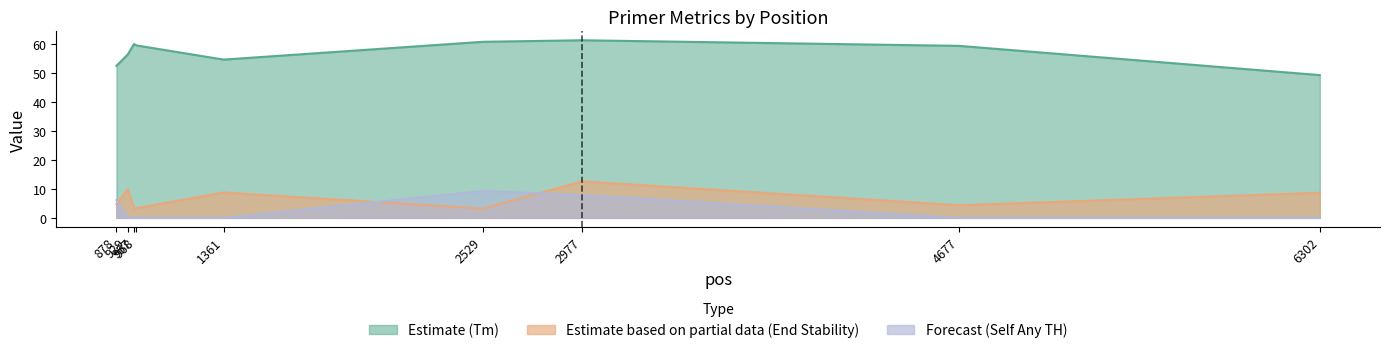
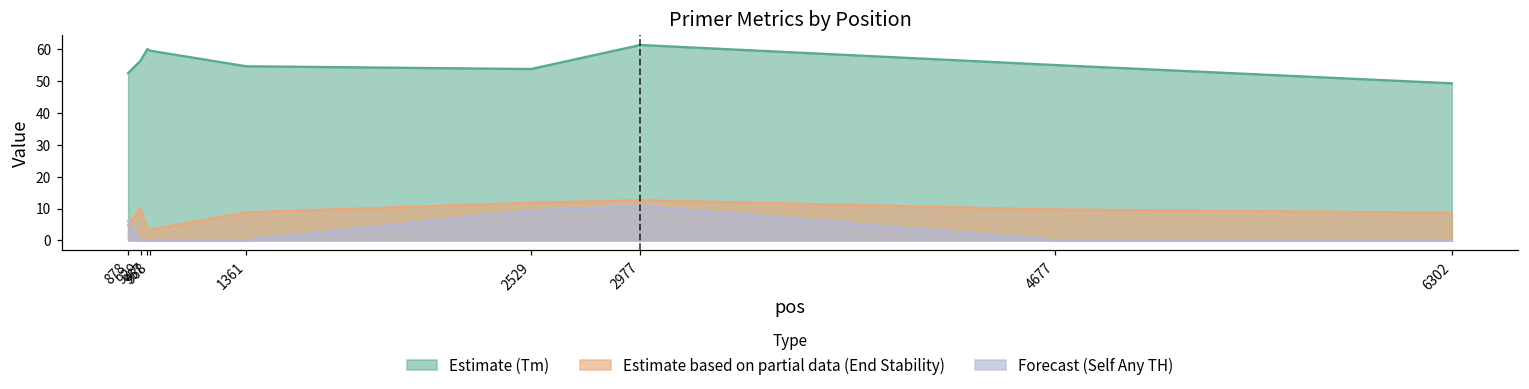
  {
    "Estimate (Tm)": {
      "878": 53,
      "929": 56,
      "957": 60,
      "968": 60,
      "1361": 55,
-     "2529": 61,
+     "2529": 54,
      "2977": 61,
-     "4677": 59,
+     "4677": 55,
      "6302": 49
    },
    "Estimate based on partial data (End Stability)": {
      "878": 5,
      "929": 10,
      "957": 3,
      "968": 3,
      "1361": 9,
-     "2529": 3,
+     "2529": 12,
      "2977": 13,
-     "4677": 4,
+     "4677": 10,
      "6302": 9
    },
    "Forecast (Self Any TH)": {
      "878": 6,
      "929": 0,
      "957": 0,
      "968": 0,
      "1361": 0,
      "2529": 9,
-     "2977": 8,
+     "2977": 11,
      "4677": 0,
      "6302": 0
    }
  }
